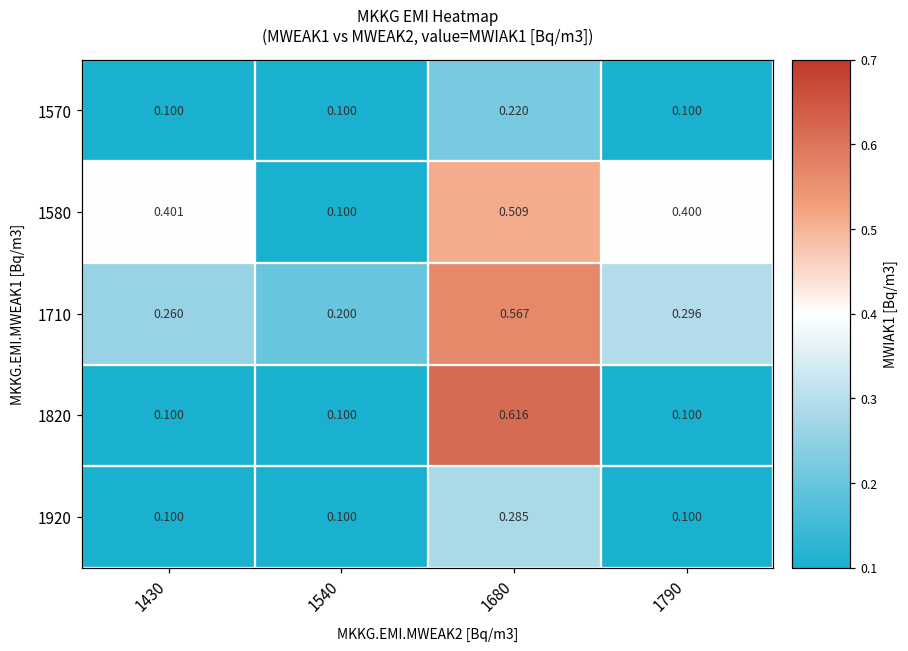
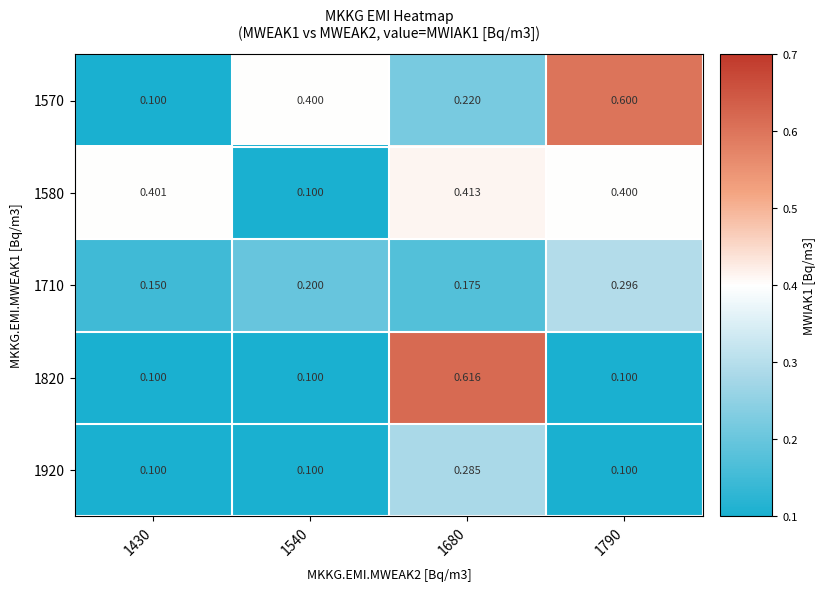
  {
    "1570": {
      "1430": 0.100,
-     "1540": 0.100,
+     "1540": 0.400,
      "1680": 0.220,
-     "1790": 0.100
+     "1790": 0.600
    },
    "1580": {
      "1430": 0.401,
      "1540": 0.100,
-     "1680": 0.509,
+     "1680": 0.413,
      "1790": 0.400
    },
    "1710": {
-     "1430": 0.260,
+     "1430": 0.150,
      "1540": 0.200,
-     "1680": 0.567,
+     "1680": 0.175,
      "1790": 0.296
    },
    "1820": {
      "1430": 0.100,
      "1540": 0.100,
      "1680": 0.616,
      "1790": 0.100
    },
    "1920": {
      "1430": 0.100,
      "1540": 0.100,
      "1680": 0.285,
      "1790": 0.100
    }
  }
